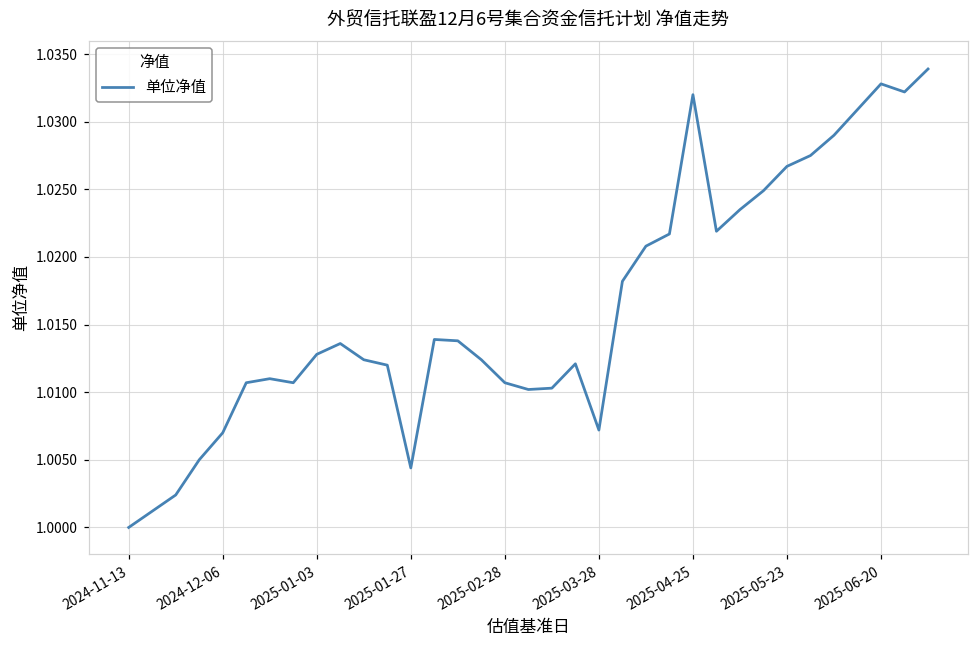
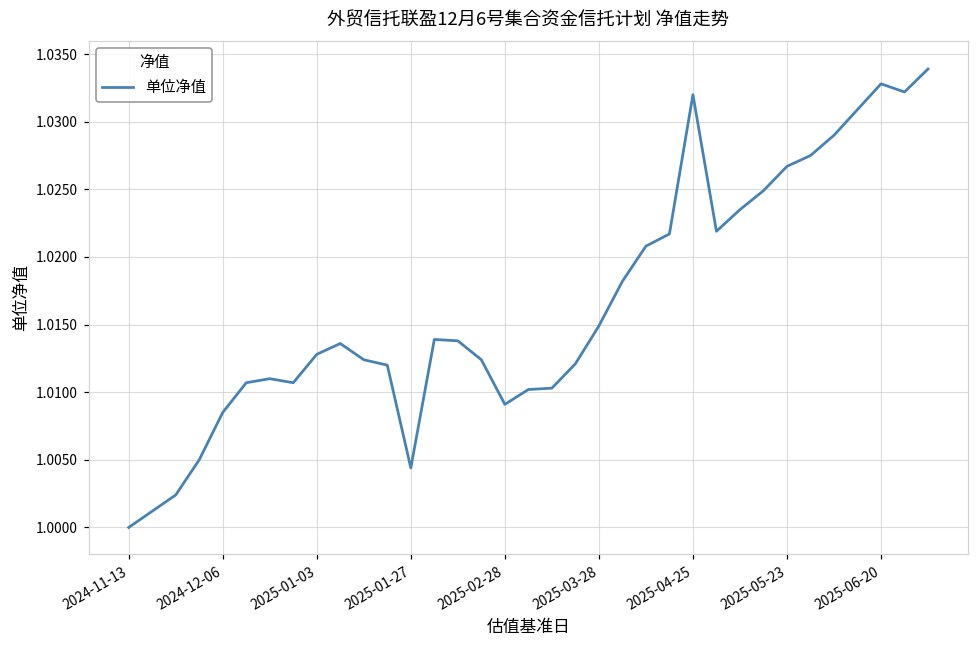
  {
    "2024-11-13": 1.0000,
-   "2024-12-06": 1.0070,
+   "2024-12-06": 1.0085,
    "2025-01-03": 1.0128,
    "2025-01-27": 1.0044,
-   "2025-02-28": 1.0107,
-   "2025-03-28": 1.0072,
+   "2025-02-28": 1.0091,
+   "2025-03-28": 1.0149,
    "2025-04-25": 1.0320,
    "2025-05-23": 1.0267,
    "2025-06-20": 1.0328
  }
